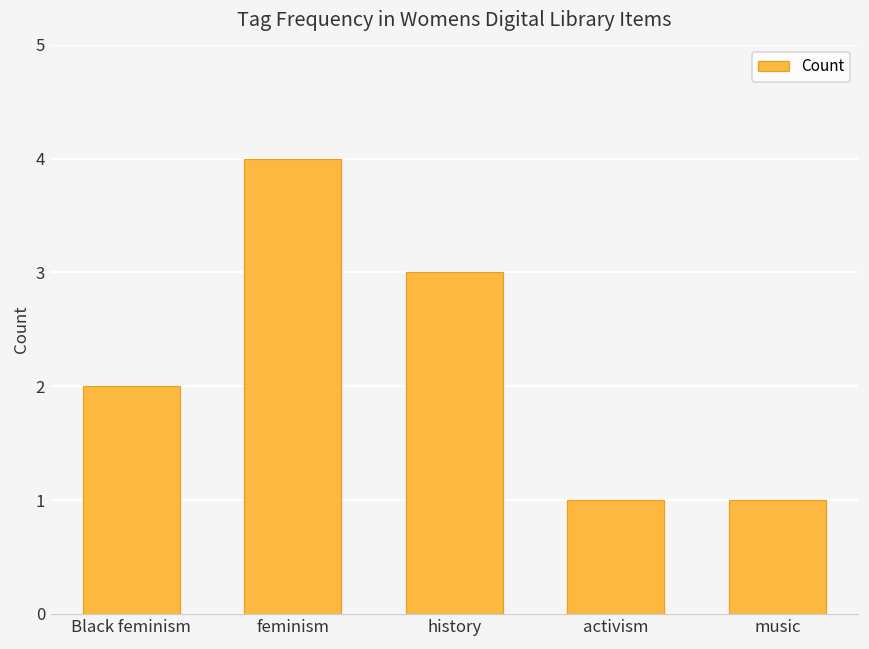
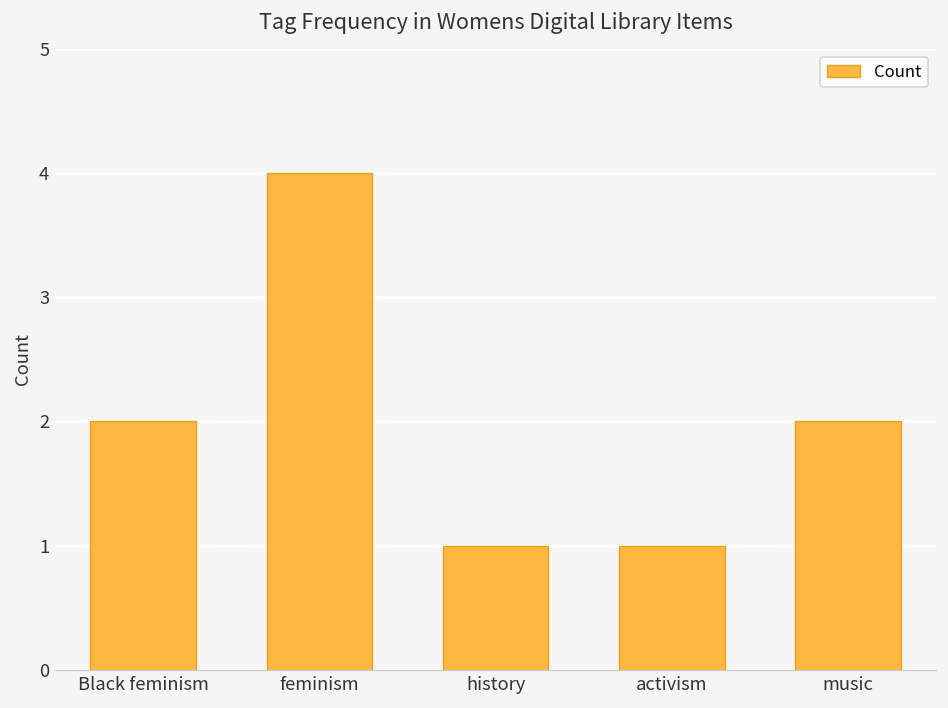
  {
    "Black feminism": 2,
    "feminism": 4,
-   "history": 3,
+   "history": 1,
    "activism": 1,
-   "music": 1
+   "music": 2
  }
